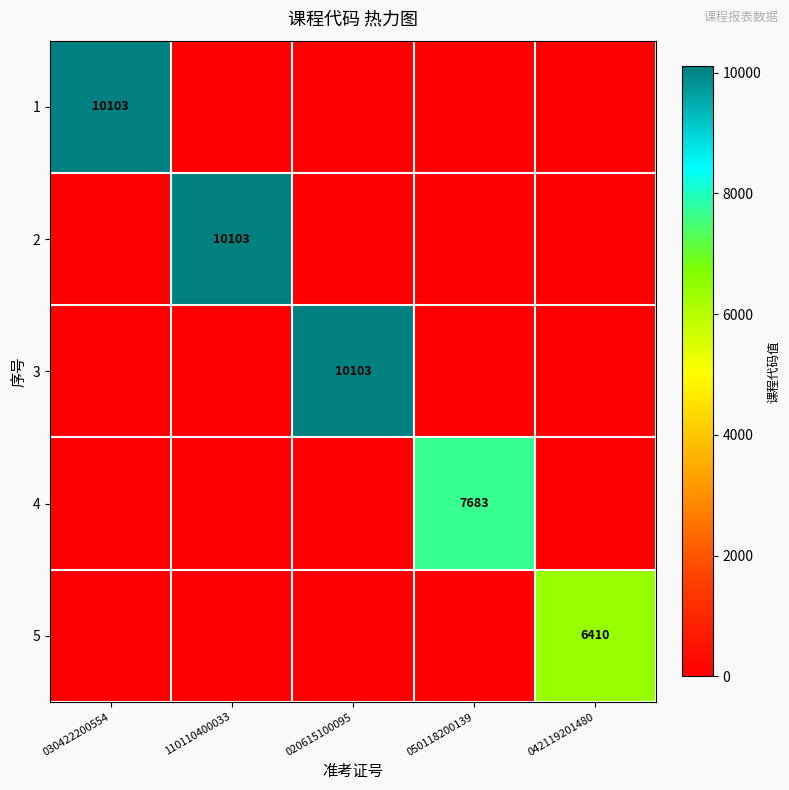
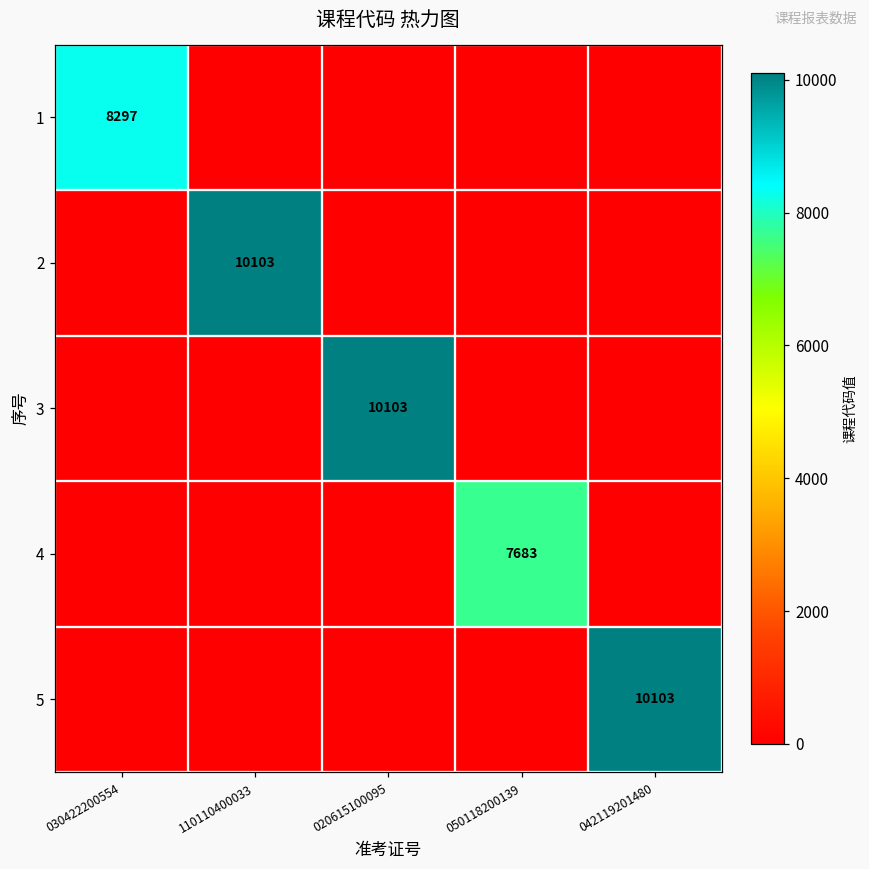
  {
    "1": {
-     "030422200554": 10103
+     "030422200554": 8297
    },
    "2": {
      "110110400033": 10103
    },
    "3": {
      "020615100095": 10103
    },
    "4": {
      "050118200139": 7683
    },
    "5": {
-     "042119201480": 6410
+     "042119201480": 10103
    }
  }
